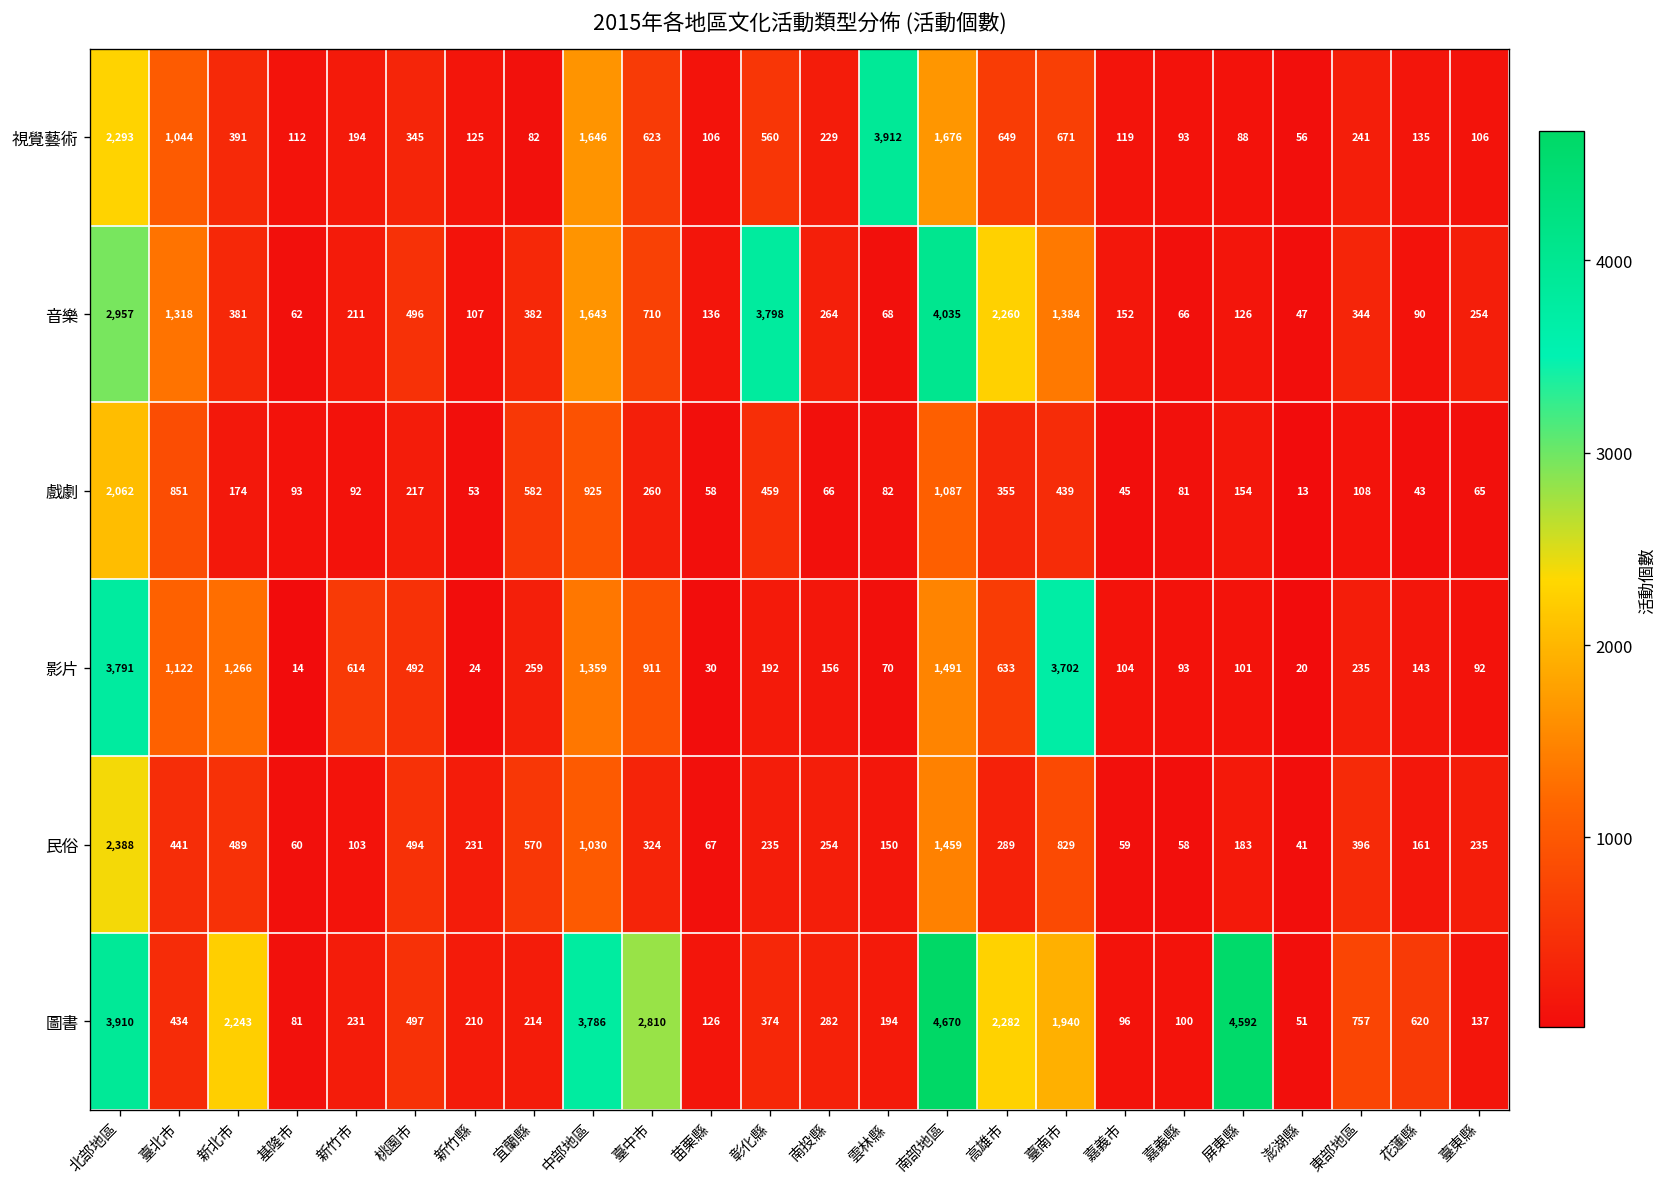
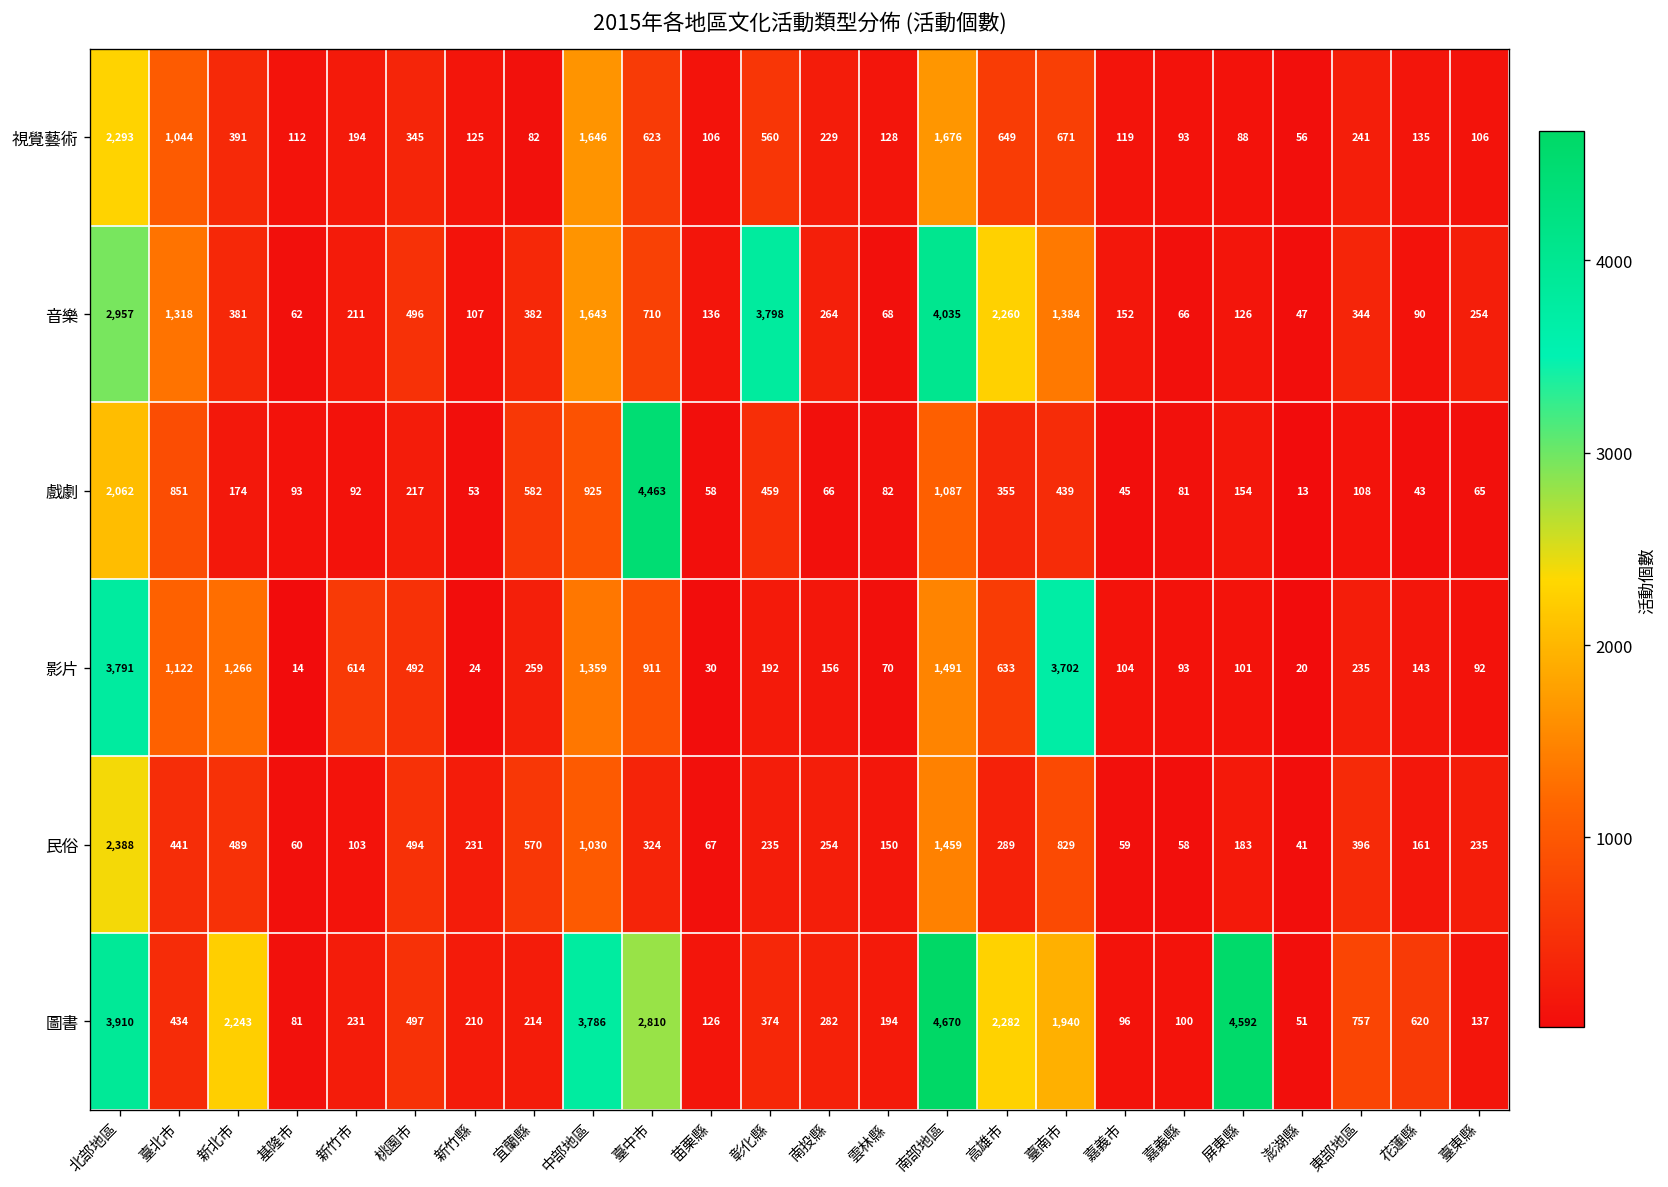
  {
    "視覺藝術": {
      "北部地區": "2,293",
      "臺北市": "1,044",
      "新北市": "391",
      "基隆市": "112",
      "新竹市": "194",
      "桃園市": "345",
      "新竹縣": "125",
      "宜蘭縣": "82",
      "中部地區": "1,646",
      "臺中市": "623",
      "苗栗縣": "106",
      "彰化縣": "560",
      "南投縣": "229",
-     "雲林縣": "3,912",
+     "雲林縣": "128",
      "南部地區": "1,676",
      "高雄市": "649",
      "臺南市": "671",
      "嘉義市": "119",
      "嘉義縣": "93",
      "屏東縣": "88",
      "澎湖縣": "56",
      "東部地區": "241",
      "花蓮縣": "135",
      "臺東縣": "106"
    },
    "音樂": {
      "北部地區": "2,957",
      "臺北市": "1,318",
      "新北市": "381",
      "基隆市": "62",
      "新竹市": "211",
      "桃園市": "496",
      "新竹縣": "107",
      "宜蘭縣": "382",
      "中部地區": "1,643",
      "臺中市": "710",
      "苗栗縣": "136",
      "彰化縣": "3,798",
      "南投縣": "264",
      "雲林縣": "68",
      "南部地區": "4,035",
      "高雄市": "2,260",
      "臺南市": "1,384",
      "嘉義市": "152",
      "嘉義縣": "66",
      "屏東縣": "126",
      "澎湖縣": "47",
      "東部地區": "344",
      "花蓮縣": "90",
      "臺東縣": "254"
    },
    "戲劇": {
      "北部地區": "2,062",
      "臺北市": "851",
      "新北市": "174",
      "基隆市": "93",
      "新竹市": "92",
      "桃園市": "217",
      "新竹縣": "53",
      "宜蘭縣": "582",
      "中部地區": "925",
-     "臺中市": "260",
+     "臺中市": "4,463",
      "苗栗縣": "58",
      "彰化縣": "459",
      "南投縣": "66",
      "雲林縣": "82",
      "南部地區": "1,087",
      "高雄市": "355",
      "臺南市": "439",
      "嘉義市": "45",
      "嘉義縣": "81",
      "屏東縣": "154",
      "澎湖縣": "13",
      "東部地區": "108",
      "花蓮縣": "43",
      "臺東縣": "65"
    },
    "影片": {
      "北部地區": "3,791",
      "臺北市": "1,122",
      "新北市": "1,266",
      "基隆市": "14",
      "新竹市": "614",
      "桃園市": "492",
      "新竹縣": "24",
      "宜蘭縣": "259",
      "中部地區": "1,359",
      "臺中市": "911",
      "苗栗縣": "30",
      "彰化縣": "192",
      "南投縣": "156",
      "雲林縣": "70",
      "南部地區": "1,491",
      "高雄市": "633",
      "臺南市": "3,702",
      "嘉義市": "104",
      "嘉義縣": "93",
      "屏東縣": "101",
      "澎湖縣": "20",
      "東部地區": "235",
      "花蓮縣": "143",
      "臺東縣": "92"
    },
    "民俗": {
      "北部地區": "2,388",
      "臺北市": "441",
      "新北市": "489",
      "基隆市": "60",
      "新竹市": "103",
      "桃園市": "494",
      "新竹縣": "231",
      "宜蘭縣": "570",
      "中部地區": "1,030",
      "臺中市": "324",
      "苗栗縣": "67",
      "彰化縣": "235",
      "南投縣": "254",
      "雲林縣": "150",
      "南部地區": "1,459",
      "高雄市": "289",
      "臺南市": "829",
      "嘉義市": "59",
      "嘉義縣": "58",
      "屏東縣": "183",
      "澎湖縣": "41",
      "東部地區": "396",
      "花蓮縣": "161",
      "臺東縣": "235"
    },
    "圖書": {
      "北部地區": "3,910",
      "臺北市": "434",
      "新北市": "2,243",
      "基隆市": "81",
      "新竹市": "231",
      "桃園市": "497",
      "新竹縣": "210",
      "宜蘭縣": "214",
      "中部地區": "3,786",
      "臺中市": "2,810",
      "苗栗縣": "126",
      "彰化縣": "374",
      "南投縣": "282",
      "雲林縣": "194",
      "南部地區": "4,670",
      "高雄市": "2,282",
      "臺南市": "1,940",
      "嘉義市": "96",
      "嘉義縣": "100",
      "屏東縣": "4,592",
      "澎湖縣": "51",
      "東部地區": "757",
      "花蓮縣": "620",
      "臺東縣": "137"
    }
  }
